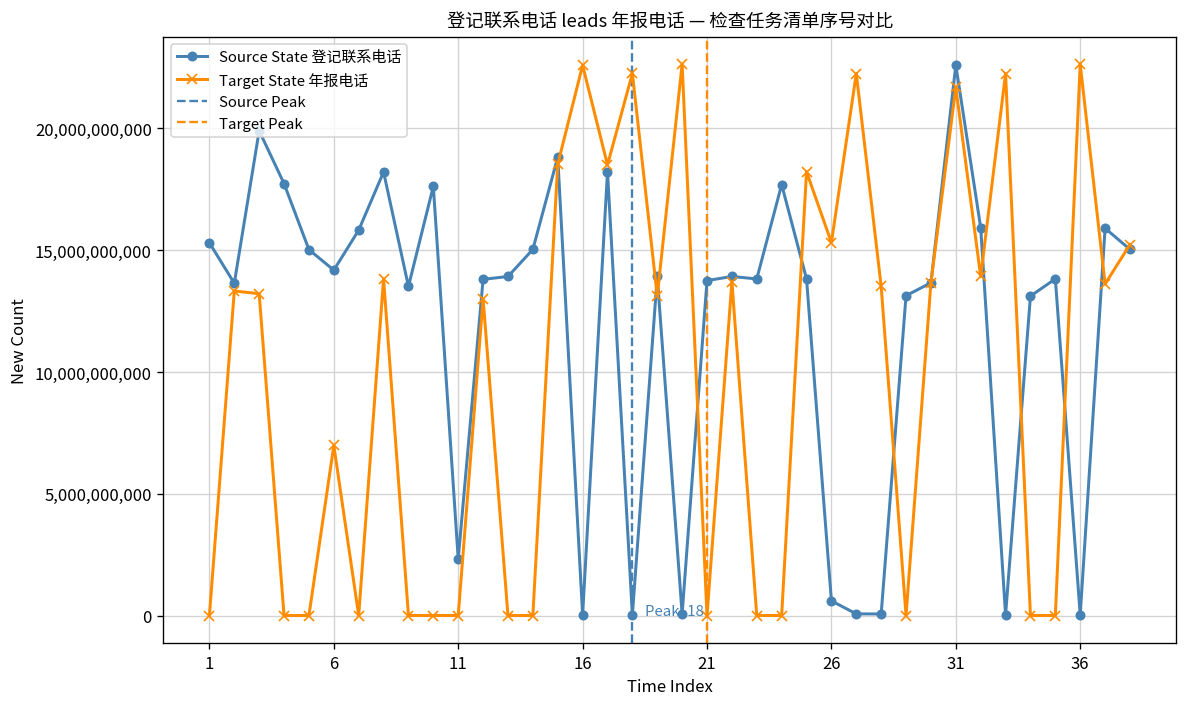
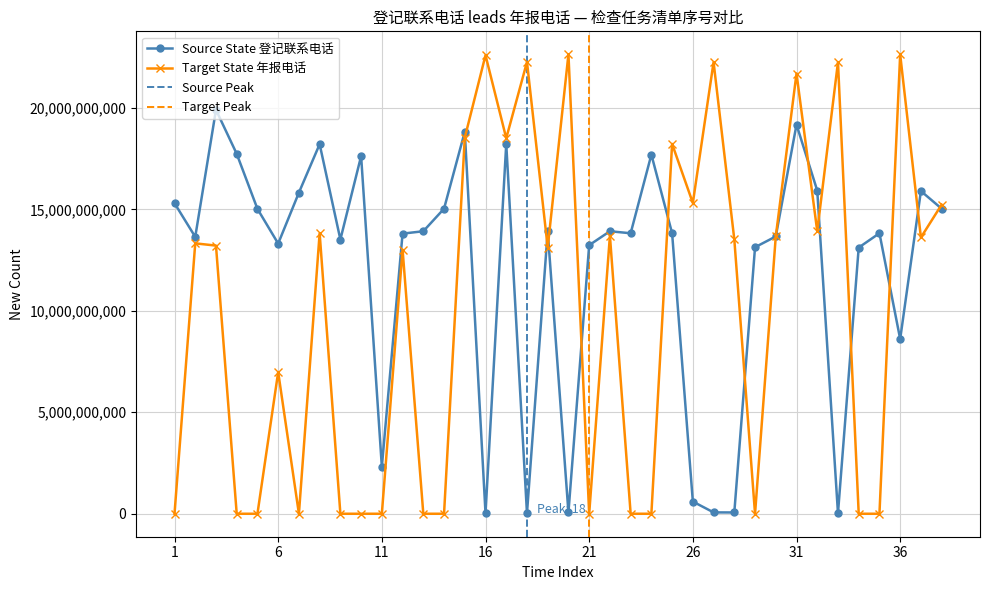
  {
    "Source State 登记联系电话": {
      "1": "15,300,000,000",
-     "6": "14,200,000,000",
+     "6": "13,300,000,000",
      "11": "2,300,000,000",
      "16": "0",
-     "21": "13,800,000,000",
+     "21": "13,200,000,000",
      "26": "600,000,000",
-     "31": "22,600,000,000",
-     "36": "0"
+     "31": "19,200,000,000",
+     "36": "8,600,000,000"
    },
    "Target State 年报电话": {
      "1": "0",
      "6": "7,000,000,000",
      "11": "0",
      "16": "22,600,000,000",
      "21": "0",
      "26": "15,300,000,000",
      "31": "21,700,000,000",
      "36": "22,600,000,000"
    }
  }
